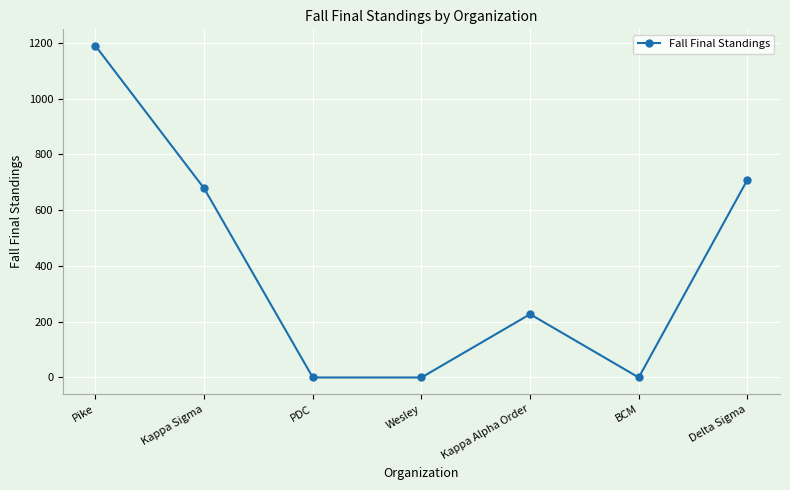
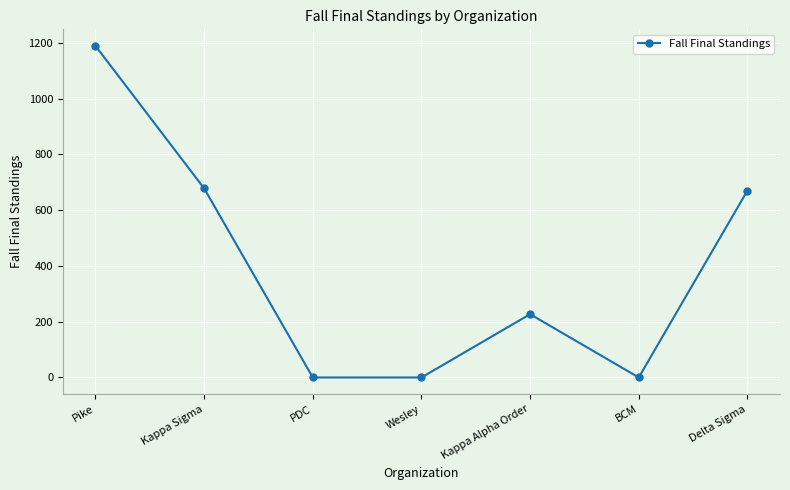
  {
    "Pike": 1190,
    "Kappa Sigma": 680,
    "PDC": 0,
    "Wesley": 0,
    "Kappa Alpha Order": 230,
    "BCM": 0,
-   "Delta Sigma": 710
+   "Delta Sigma": 670
  }
